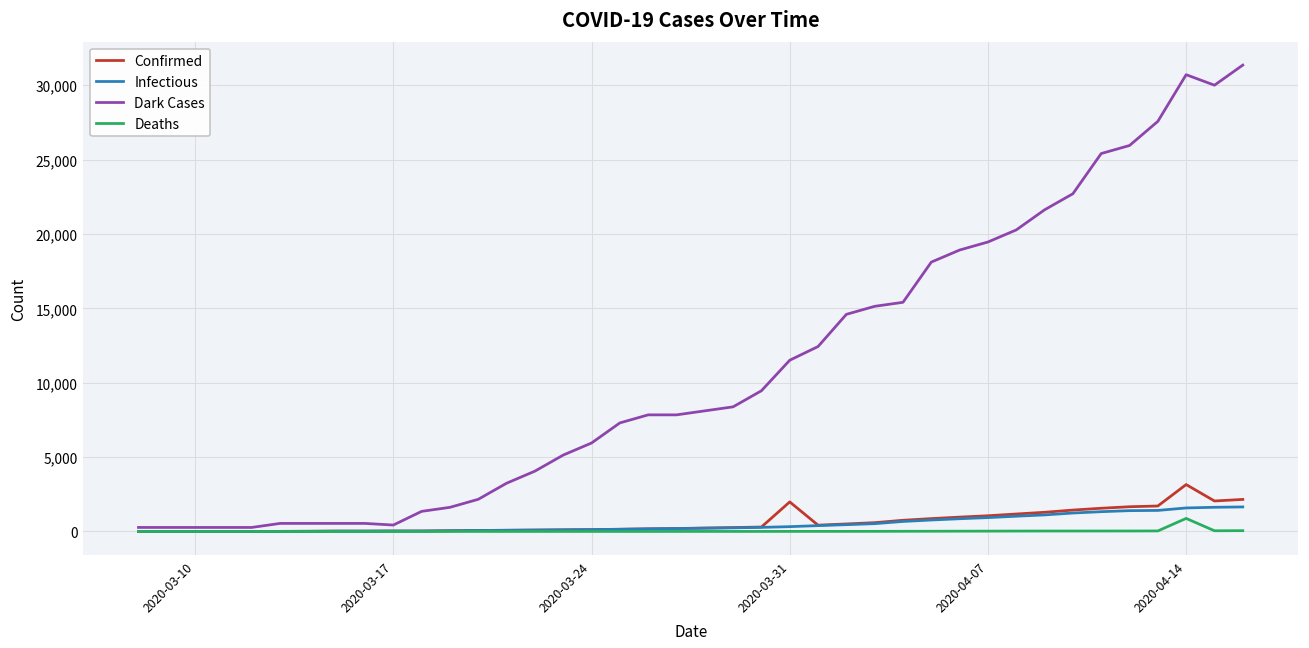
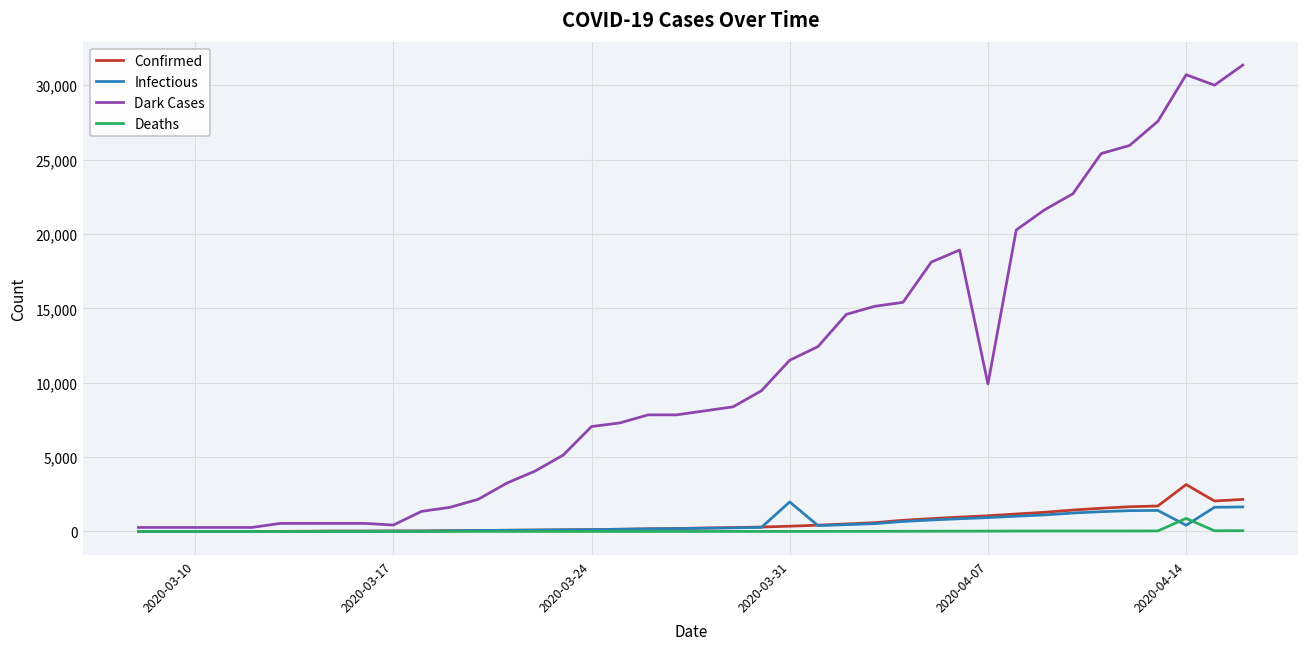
  {
    "Confirmed": {
-     "2020-03-31": "2,000",
+     "2020-03-31": "400",
      "2020-04-14": "3,200"
    },
    "Infectious": {
-     "2020-03-31": "300",
-     "2020-04-14": "1,600"
+     "2020-03-31": "2,000",
+     "2020-04-14": "400"
    },
    "Dark Cases": {
      "2020-03-10": "300",
      "2020-03-17": "400",
-     "2020-03-24": "5,900",
+     "2020-03-24": "7,100",
      "2020-03-31": "11,500",
-     "2020-04-07": "19,500",
+     "2020-04-07": "9,900",
      "2020-04-14": "30,700"
    },
    "Deaths": {
      "2020-03-31": "0",
      "2020-04-07": "0",
      "2020-04-14": "900"
    }
  }
